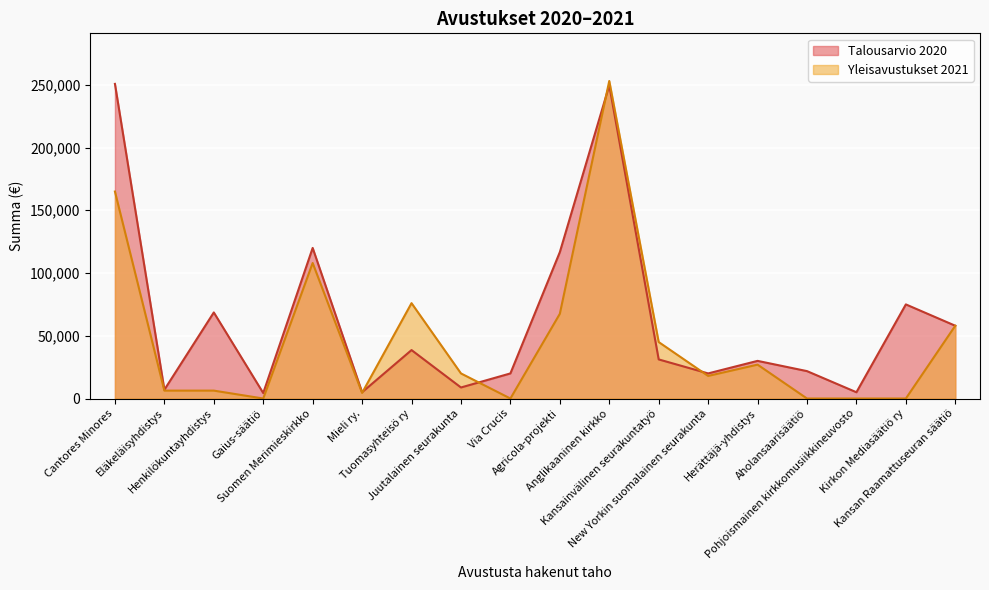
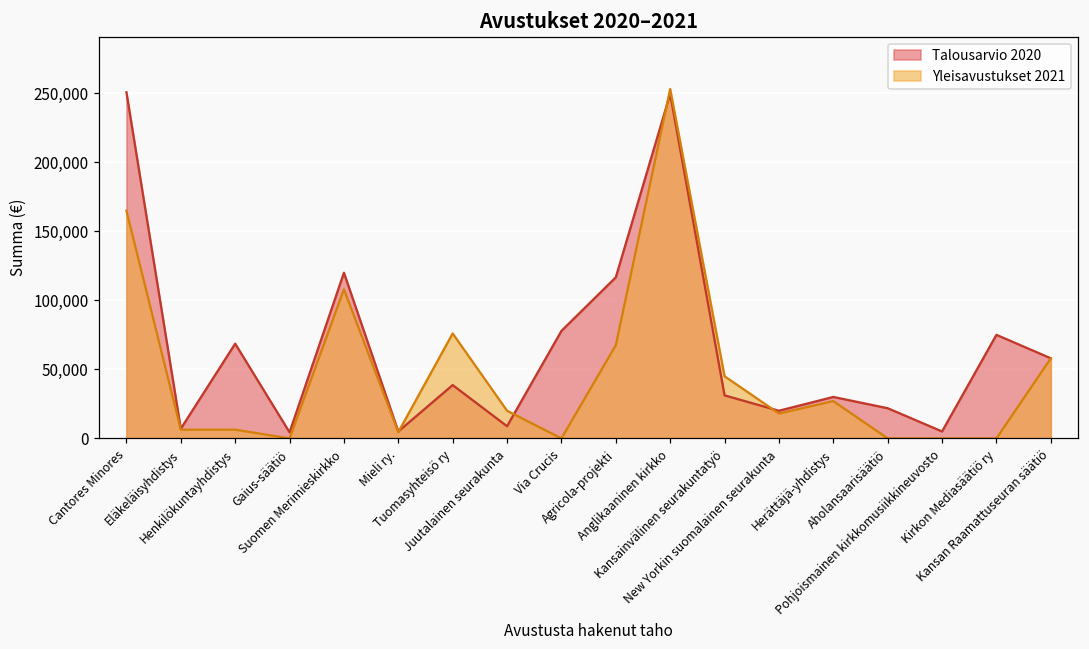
  {
    "Talousarvio 2020": {
      "Cantores Minores": "251,000",
      "Henkilökuntayhdistys": "69,000",
      "Gaius-säätiö": "4,000",
      "Suomen Merimieskirkko": "120,000",
      "Tuomasyhteisö ry": "39,000",
      "Juutalainen seurakunta": "9,000",
-     "Via Crucis": "20,000",
+     "Via Crucis": "78,000",
      "Agricola-projekti": "117,000",
      "Anglikaaninen kirkko": "250,000",
      "Kansainvälinen seurakuntatyö": "31,000",
      "Herättäjä-yhdistys": "30,000",
      "Aholansaarisäätiö": "22,000",
      "Pohjoismainen kirkkomusiikkineuvosto": "5,000",
      "Kirkon Mediasäätiö ry": "75,000"
    },
    "Yleisavustukset 2021": {
      "Cantores Minores": "165,000",
      "Henkilökuntayhdistys": "6,000",
      "Gaius-säätiö": "0",
      "Suomen Merimieskirkko": "108,000",
      "Tuomasyhteisö ry": "76,000",
      "Juutalainen seurakunta": "20,000",
      "Via Crucis": "0",
      "Agricola-projekti": "68,000",
      "Anglikaaninen kirkko": "253,000",
      "Kansainvälinen seurakuntatyö": "45,000",
      "Herättäjä-yhdistys": "27,000",
      "Aholansaarisäätiö": "0",
      "Pohjoismainen kirkkomusiikkineuvosto": "0",
      "Kirkon Mediasäätiö ry": "0"
    }
  }
